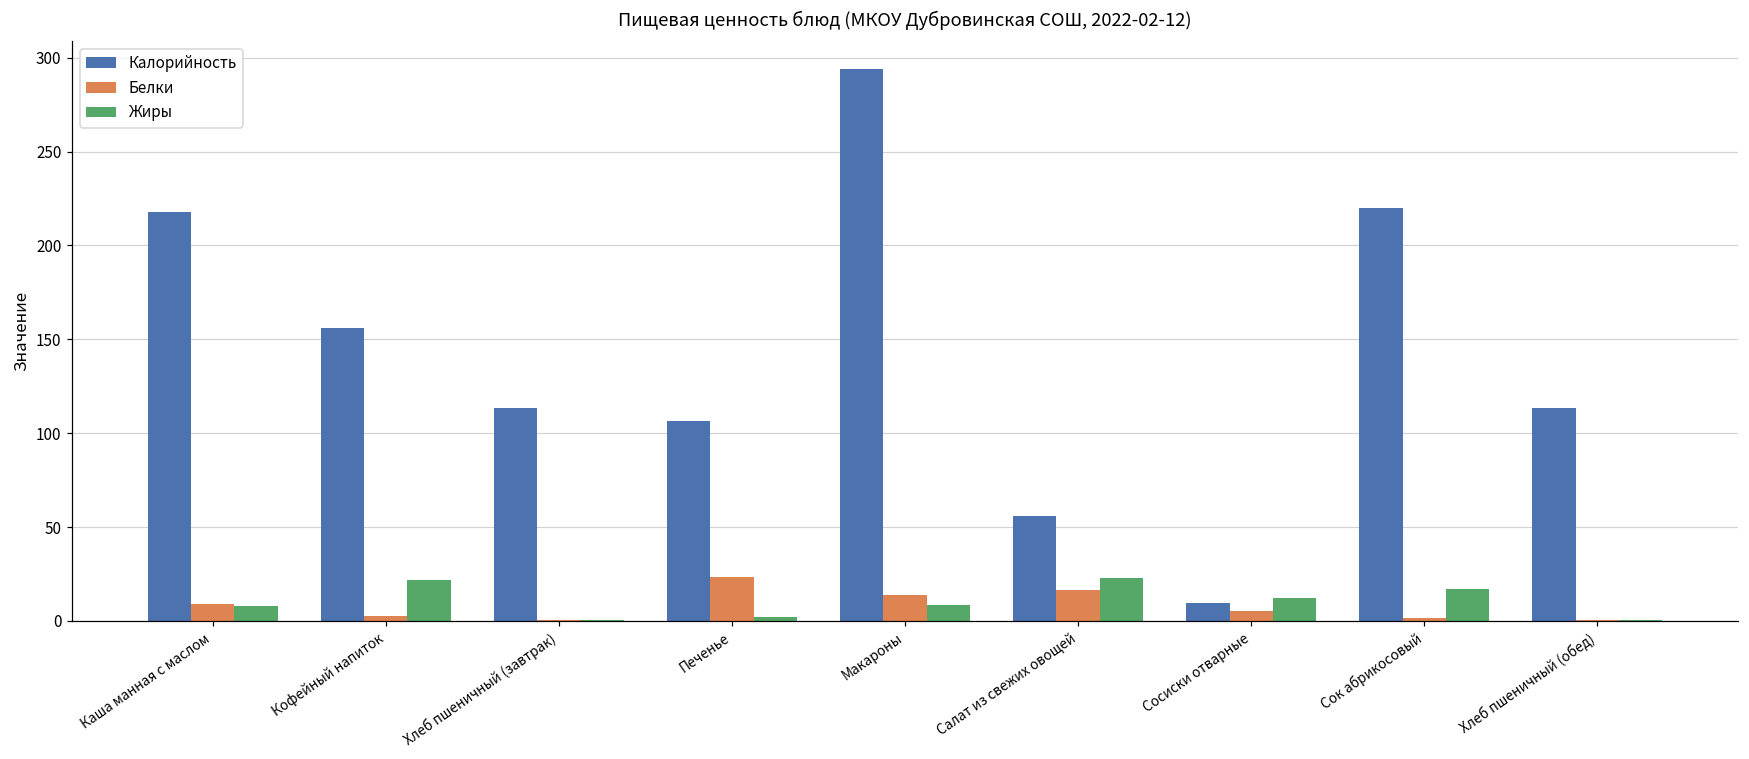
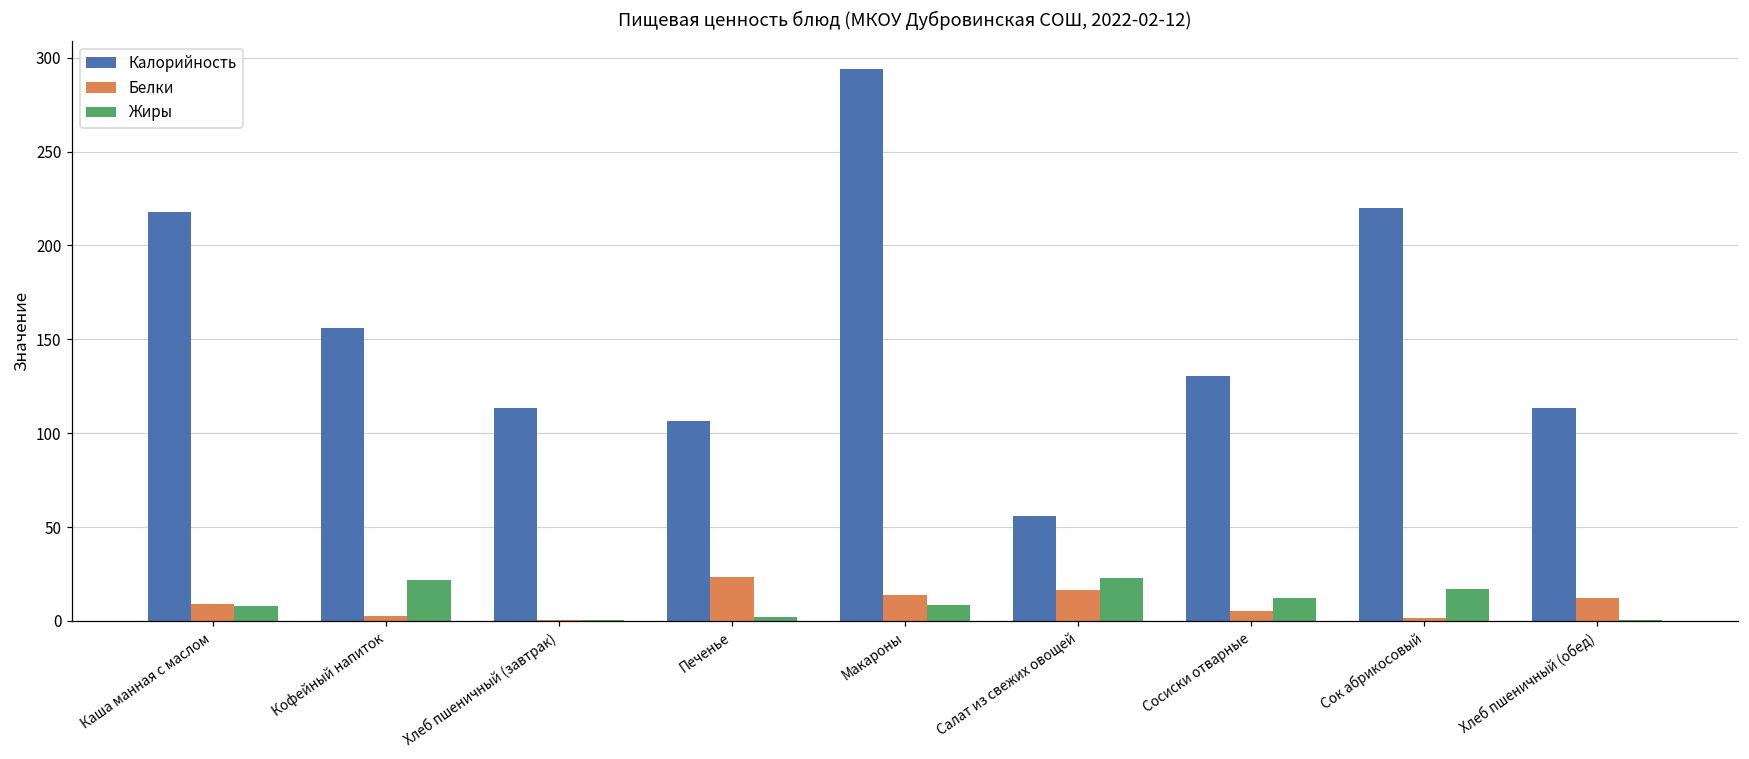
  {
    "Калорийность": {
      "Каша манная с маслом": 218,
      "Кофейный напиток": 156,
      "Хлеб пшеничный (завтрак)": 113,
      "Печенье": 107,
      "Макароны": 294,
      "Салат из свежих овощей": 56,
-     "Сосиски отварные": 10,
+     "Сосиски отварные": 131,
      "Сок абрикосовый": 220,
      "Хлеб пшеничный (обед)": 113
    },
    "Белки": {
      "Каша манная с маслом": 9,
      "Кофейный напиток": 3,
      "Печенье": 23,
      "Макароны": 14,
      "Салат из свежих овощей": 16,
      "Сосиски отварные": 6,
-     "Хлеб пшеничный (обед)": 0
+     "Хлеб пшеничный (обед)": 12
    },
    "Жиры": {
      "Каша манная с маслом": 8,
      "Кофейный напиток": 22,
      "Печенье": 2,
      "Макароны": 8,
      "Салат из свежих овощей": 23,
      "Сосиски отварные": 12,
      "Сок абрикосовый": 17
    }
  }
